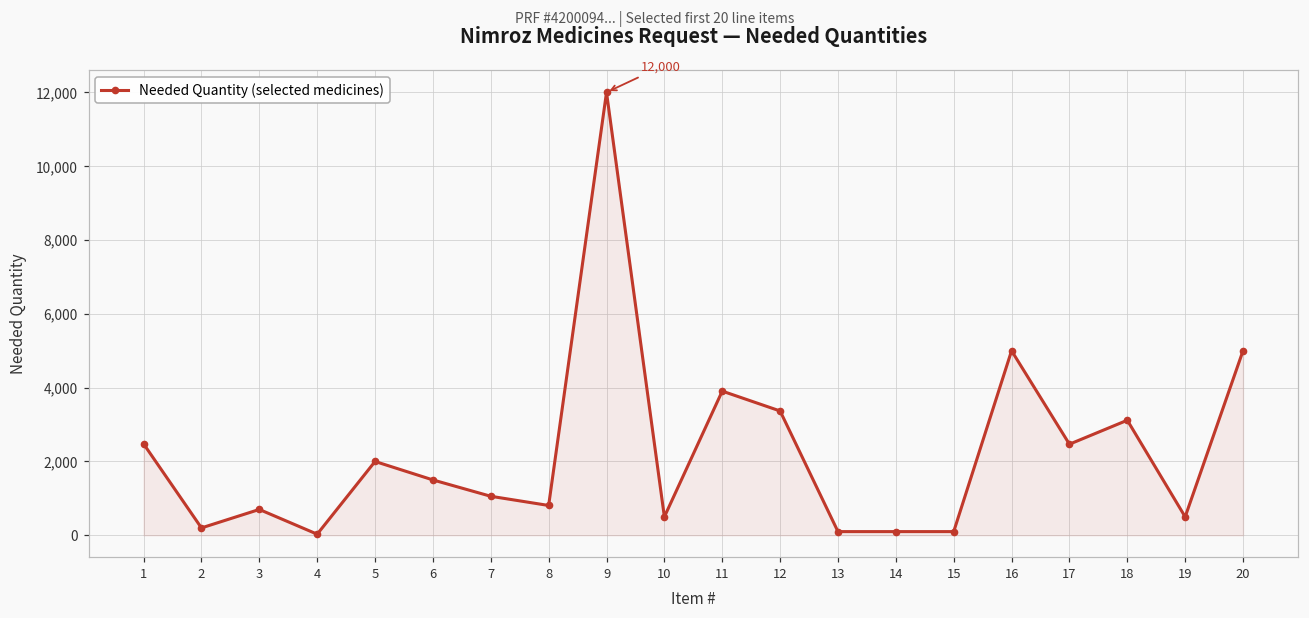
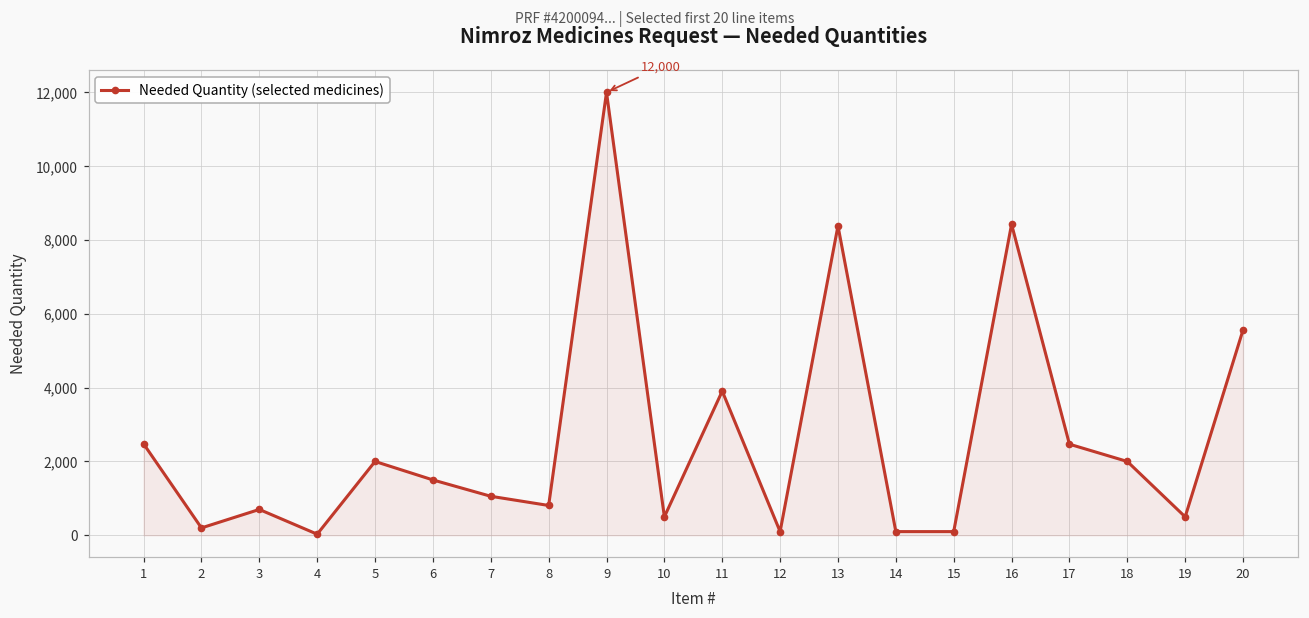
  {
    "1": "2,500",
    "2": "200",
    "3": "700",
    "4": "0",
    "5": "2,000",
    "6": "1,500",
    "7": "1,100",
    "8": "800",
    "10": "500",
    "11": "3,900",
-   "12": "3,400",
-   "13": "100",
+   "12": "100",
+   "13": "8,400",
    "14": "100",
    "15": "100",
-   "16": "5,000",
+   "16": "8,400",
    "17": "2,500",
-   "18": "3,100",
+   "18": "2,000",
    "19": "500",
-   "20": "5,000"
+   "20": "5,600"
  }
